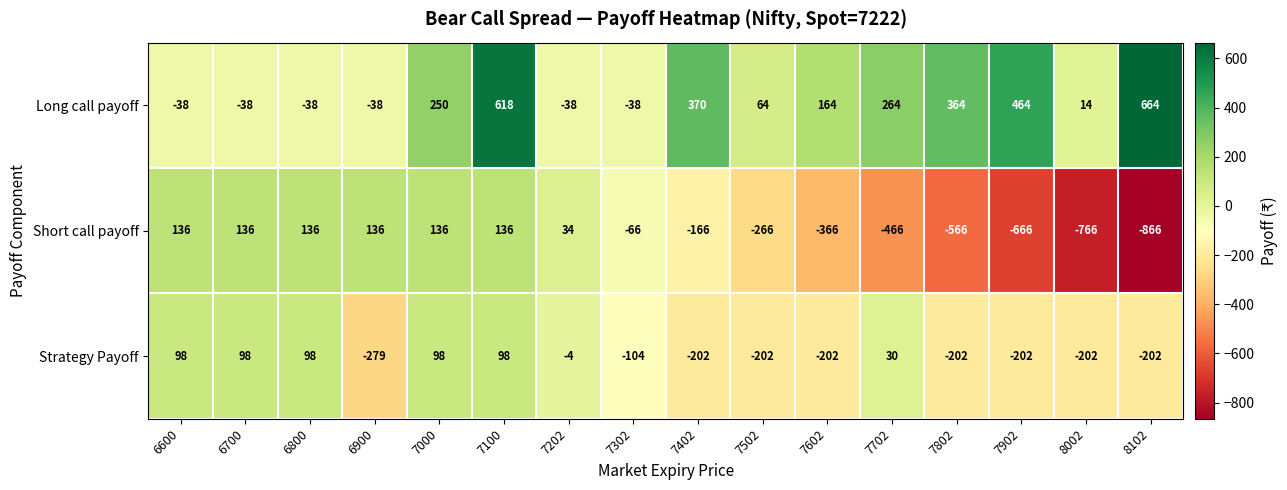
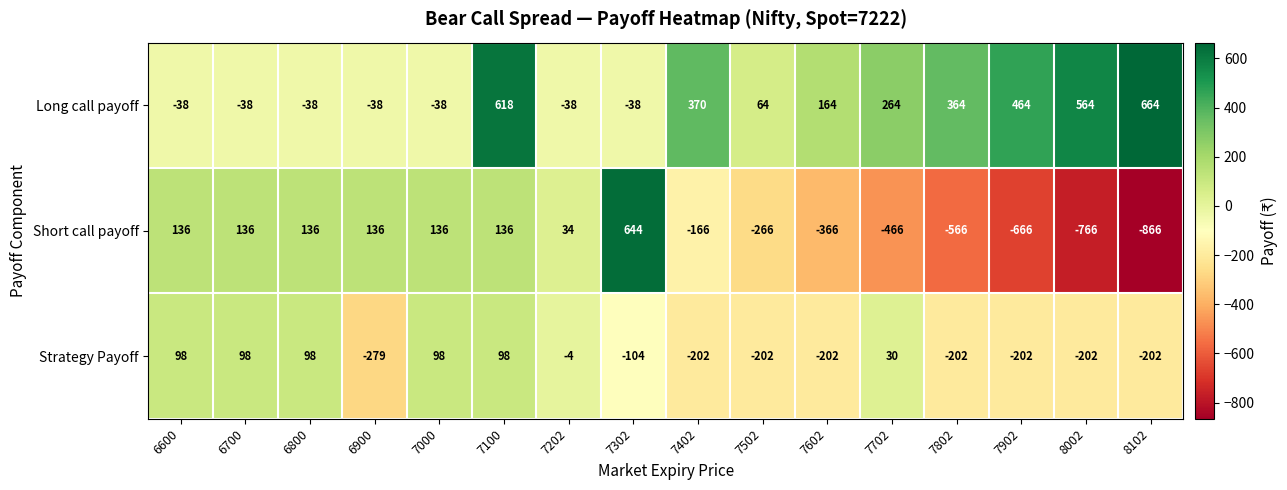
  {
    "Long call payoff": {
      "6600": -38,
      "6700": -38,
      "6800": -38,
      "6900": -38,
-     "7000": 250,
+     "7000": -38,
      "7100": 618,
      "7202": -38,
      "7302": -38,
      "7402": 370,
      "7502": 64,
      "7602": 164,
      "7702": 264,
      "7802": 364,
      "7902": 464,
-     "8002": 14,
+     "8002": 564,
      "8102": 664
    },
    "Short call payoff": {
      "6600": 136,
      "6700": 136,
      "6800": 136,
      "6900": 136,
      "7000": 136,
      "7100": 136,
      "7202": 34,
-     "7302": -66,
+     "7302": 644,
      "7402": -166,
      "7502": -266,
      "7602": -366,
      "7702": -466,
      "7802": -566,
      "7902": -666,
      "8002": -766,
      "8102": -866
    },
    "Strategy Payoff": {
      "6600": 98,
      "6700": 98,
      "6800": 98,
      "6900": -279,
      "7000": 98,
      "7100": 98,
      "7202": -4,
      "7302": -104,
      "7402": -202,
      "7502": -202,
      "7602": -202,
      "7702": 30,
      "7802": -202,
      "7902": -202,
      "8002": -202,
      "8102": -202
    }
  }
